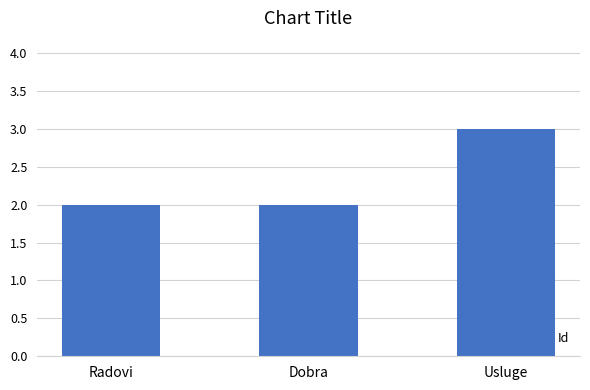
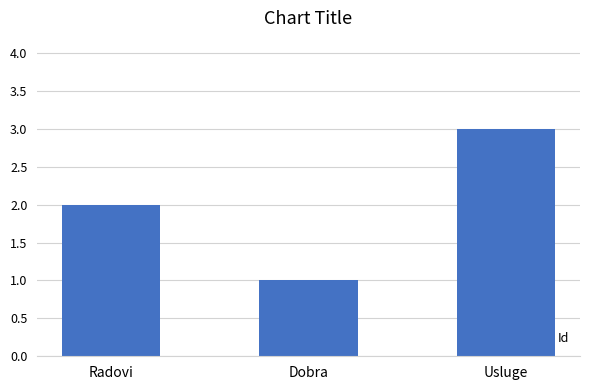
  {
    "Radovi": 2,
-   "Dobra": 2,
+   "Dobra": 1,
    "Usluge": 3
  }
